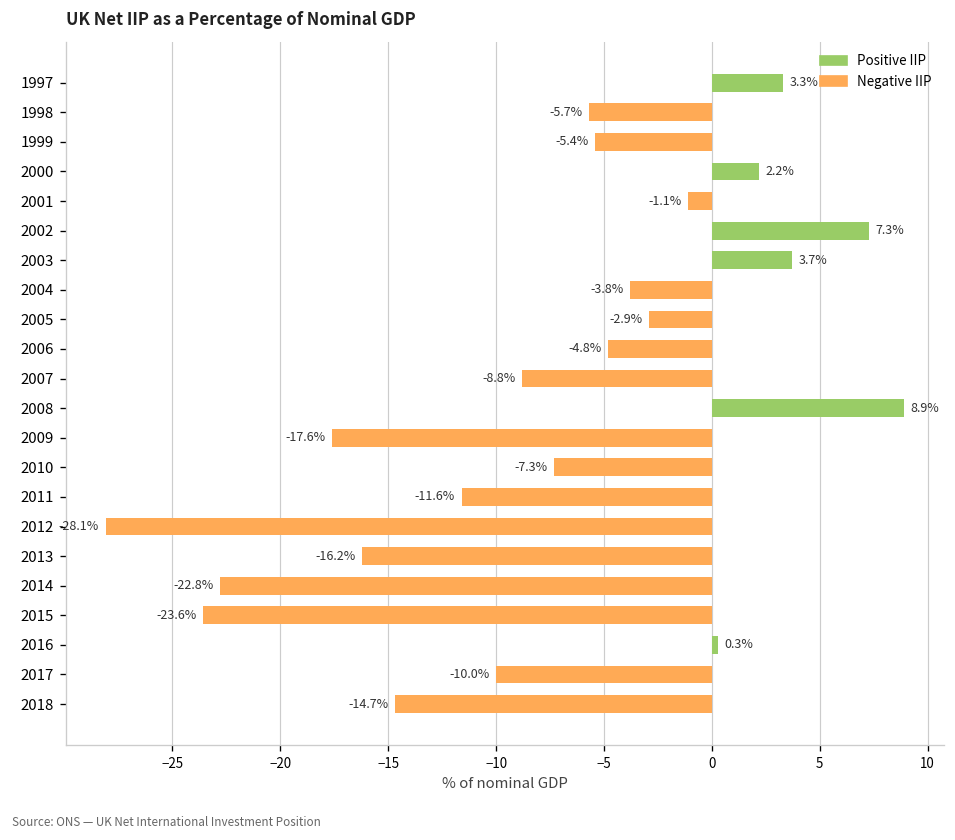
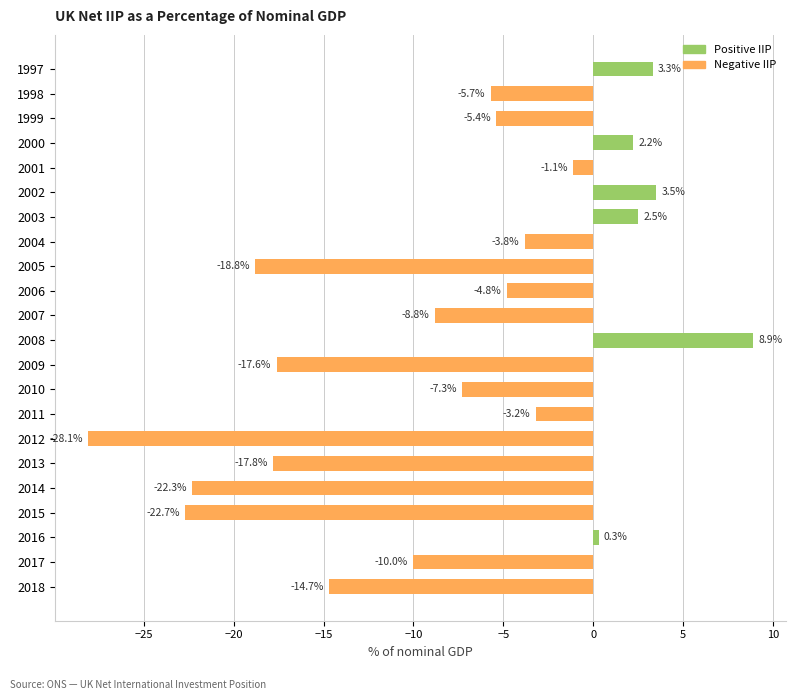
  {
    "Positive IIP": {
      "1997": "3.3%",
      "2000": "2.2%",
-     "2002": "7.3%",
-     "2003": "3.7%",
+     "2002": "3.5%",
+     "2003": "2.5%",
      "2008": "8.9%",
      "2016": "0.3%"
    },
    "Negative IIP": {
      "1998": "-5.7%",
      "1999": "-5.4%",
      "2001": "-1.1%",
      "2004": "-3.8%",
-     "2005": "-2.9%",
+     "2005": "-18.8%",
      "2006": "-4.8%",
      "2007": "-8.8%",
      "2009": "-17.6%",
      "2010": "-7.3%",
-     "2011": "-11.6%",
+     "2011": "-3.2%",
      "2012": "-28.1%",
-     "2013": "-16.2%",
-     "2014": "-22.8%",
-     "2015": "-23.6%",
+     "2013": "-17.8%",
+     "2014": "-22.3%",
+     "2015": "-22.7%",
      "2017": "-10.0%",
      "2018": "-14.7%"
    }
  }
